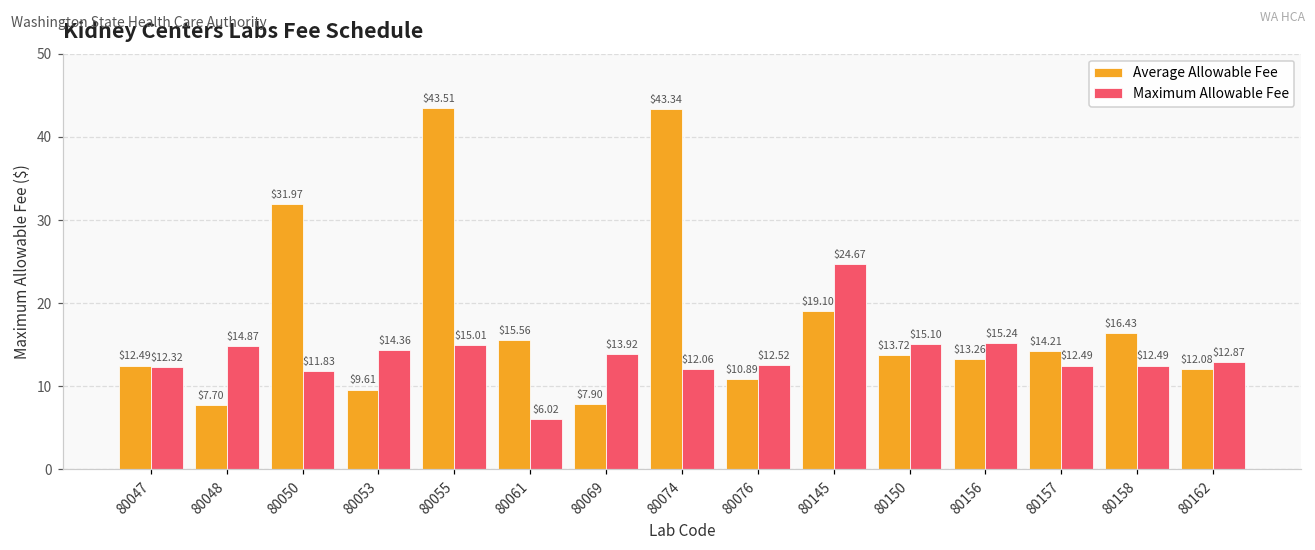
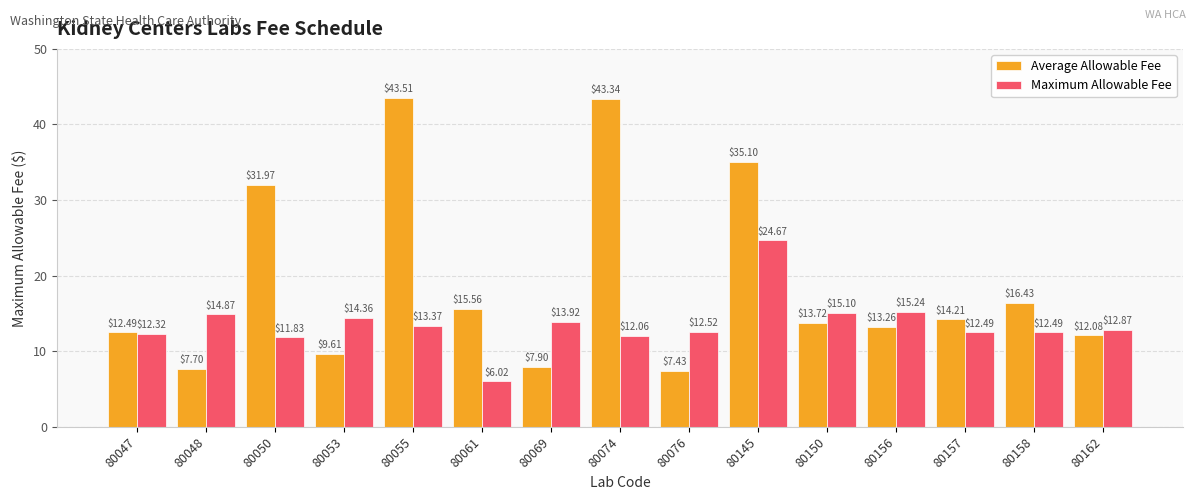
  {
    "Average Allowable Fee": {
      "80047": "$12.49",
      "80048": "$7.70",
      "80050": "$31.97",
      "80053": "$9.61",
      "80055": "$43.51",
      "80061": "$15.56",
      "80069": "$7.90",
      "80074": "$43.34",
-     "80076": "$10.89",
-     "80145": "$19.10",
+     "80076": "$7.43",
+     "80145": "$35.10",
      "80150": "$13.72",
      "80156": "$13.26",
      "80157": "$14.21",
      "80158": "$16.43",
      "80162": "$12.08"
    },
    "Maximum Allowable Fee": {
      "80047": "$12.32",
      "80048": "$14.87",
      "80050": "$11.83",
      "80053": "$14.36",
-     "80055": "$15.01",
+     "80055": "$13.37",
      "80061": "$6.02",
      "80069": "$13.92",
      "80074": "$12.06",
      "80076": "$12.52",
      "80145": "$24.67",
      "80150": "$15.10",
      "80156": "$15.24",
      "80157": "$12.49",
      "80158": "$12.49",
      "80162": "$12.87"
    }
  }
